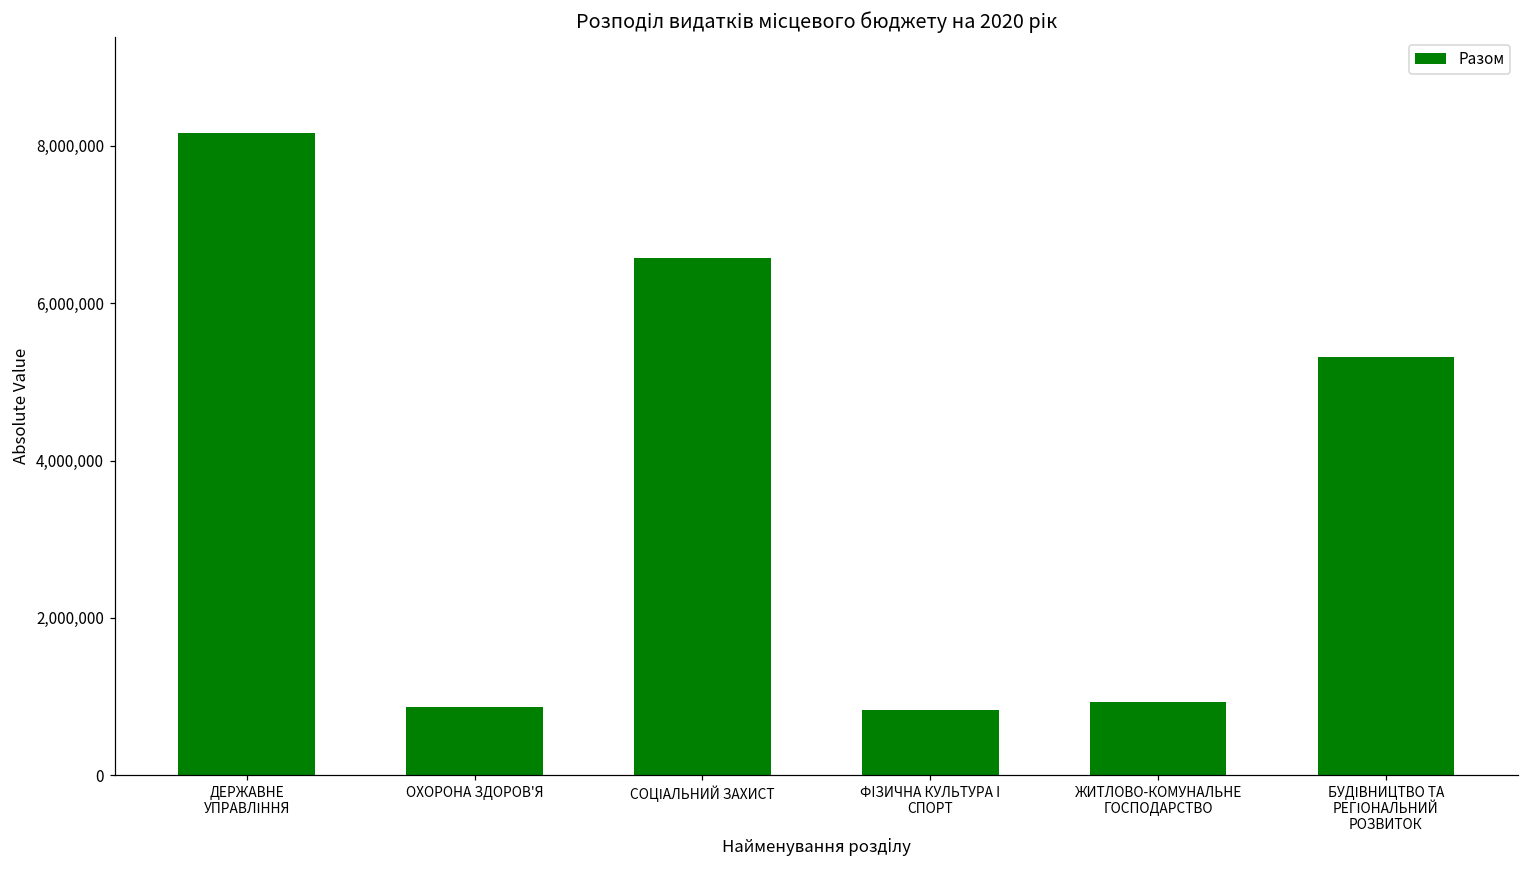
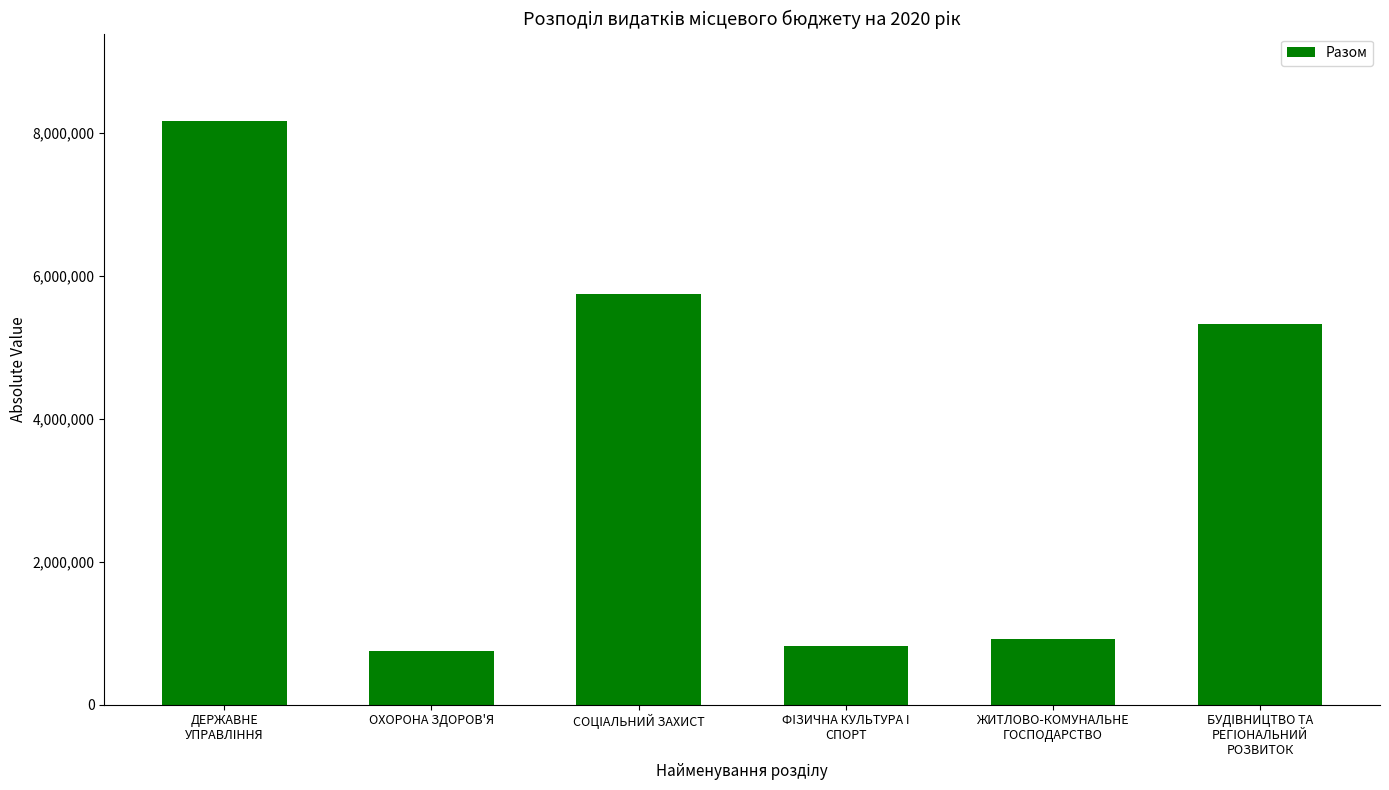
  {
    "ДЕРЖАВНЕ УПРАВЛІННЯ": "8,200,000",
-   "ОХОРОНА ЗДОРОВ'Я": "900,000",
-   "СОЦІАЛЬНИЙ ЗАХИСТ": "6,600,000",
+   "ОХОРОНА ЗДОРОВ'Я": "700,000",
+   "СОЦІАЛЬНИЙ ЗАХИСТ": "5,700,000",
    "ФIЗИЧНА КУЛЬТУРА I СПОРТ": "800,000",
    "ЖИТЛОВО-КОМУНАЛЬНЕ ГОСПОДАРСТВО": "900,000",
    "БУДІВНИЦТВО ТА РЕГІОНАЛЬНИЙ РОЗВИТОК": "5,300,000"
  }
